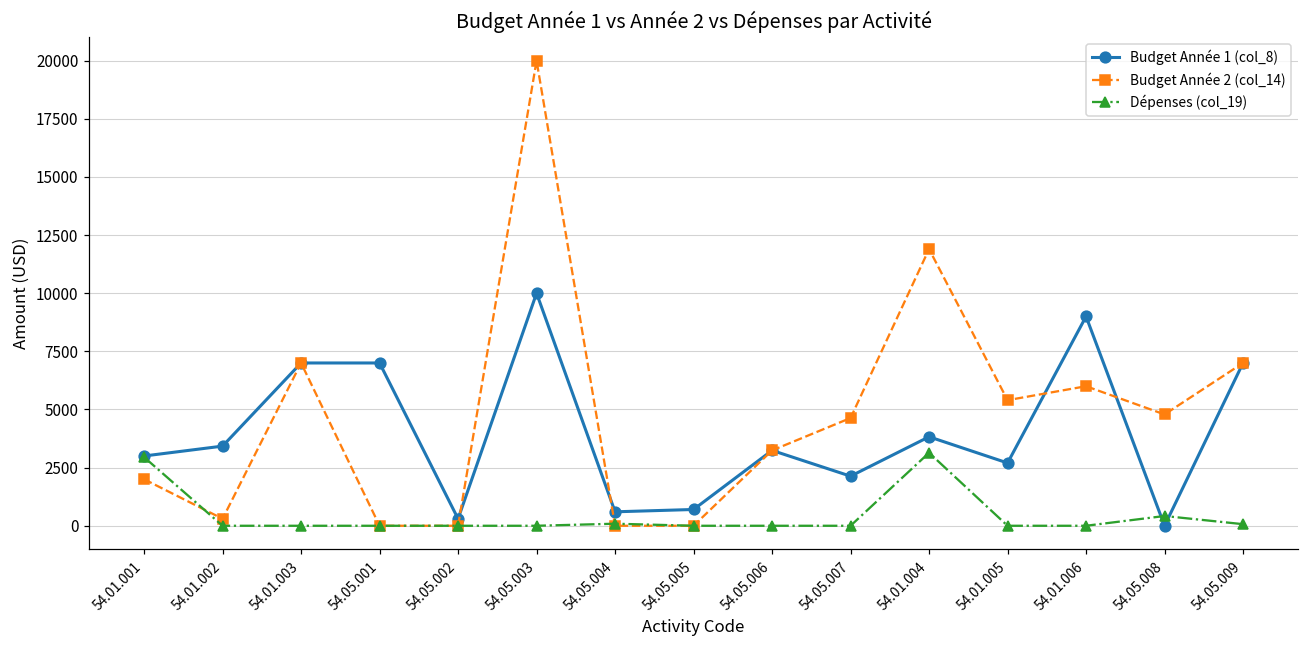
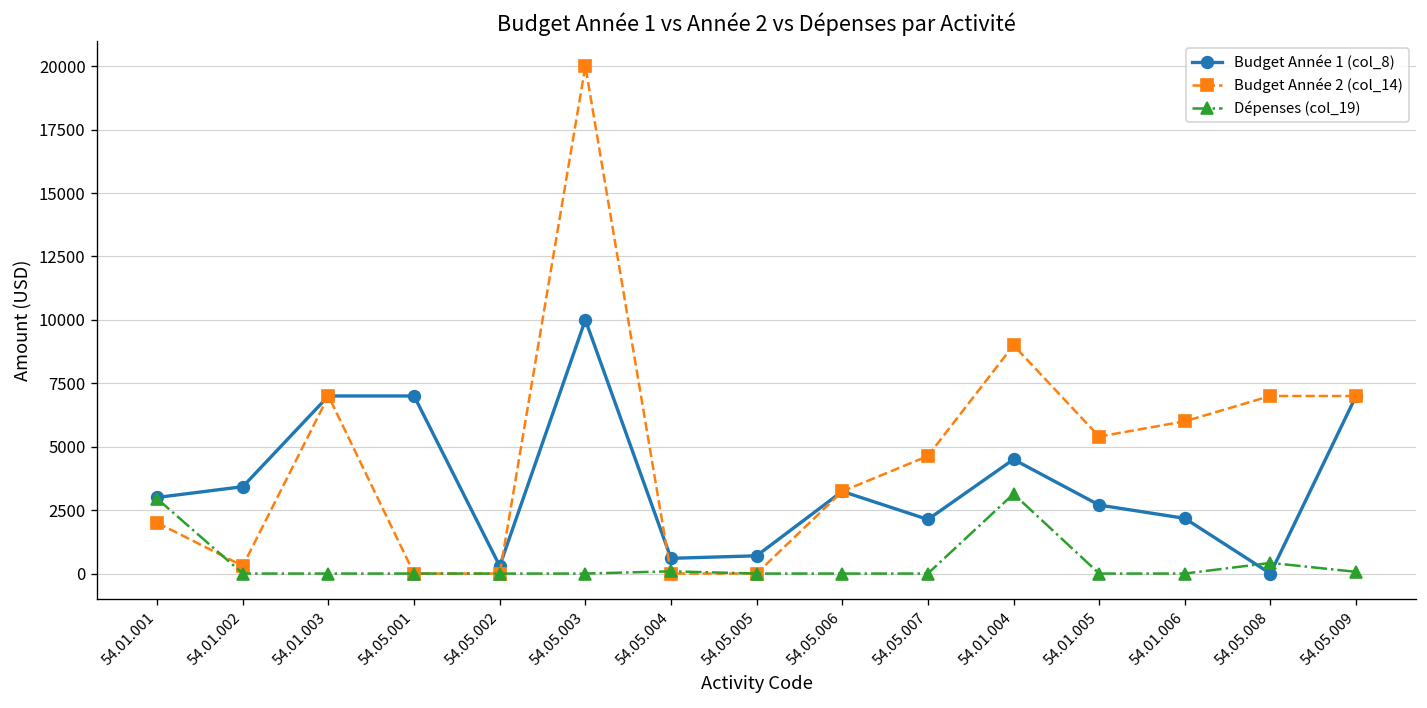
  {
    "Budget Année 1 (col_8)": {
      "54.01.002": 3400,
      "54.05.001": 7000,
      "54.05.002": 300,
      "54.05.003": 10000,
      "54.05.004": 600,
      "54.05.005": 700,
      "54.05.007": 2100,
-     "54.01.004": 3800,
+     "54.01.004": 4500,
      "54.01.005": 2700,
-     "54.01.006": 9000,
+     "54.01.006": 2200,
      "54.05.008": 0
    },
    "Budget Année 2 (col_14)": {
      "54.01.001": 2000,
      "54.01.002": 300,
      "54.05.003": 20000,
      "54.05.007": 4600,
-     "54.01.004": 11900,
+     "54.01.004": 9000,
      "54.01.005": 5400,
      "54.01.006": 6000,
-     "54.05.008": 4800
+     "54.05.008": 7000
    },
    "Dépenses (col_19)": {
      "54.01.002": 0,
      "54.01.003": 0,
      "54.05.003": 0,
      "54.05.006": 0,
      "54.05.007": 0,
      "54.01.004": 3100,
      "54.01.005": 0,
      "54.01.006": 0,
      "54.05.008": 400,
      "54.05.009": 100
    }
  }
